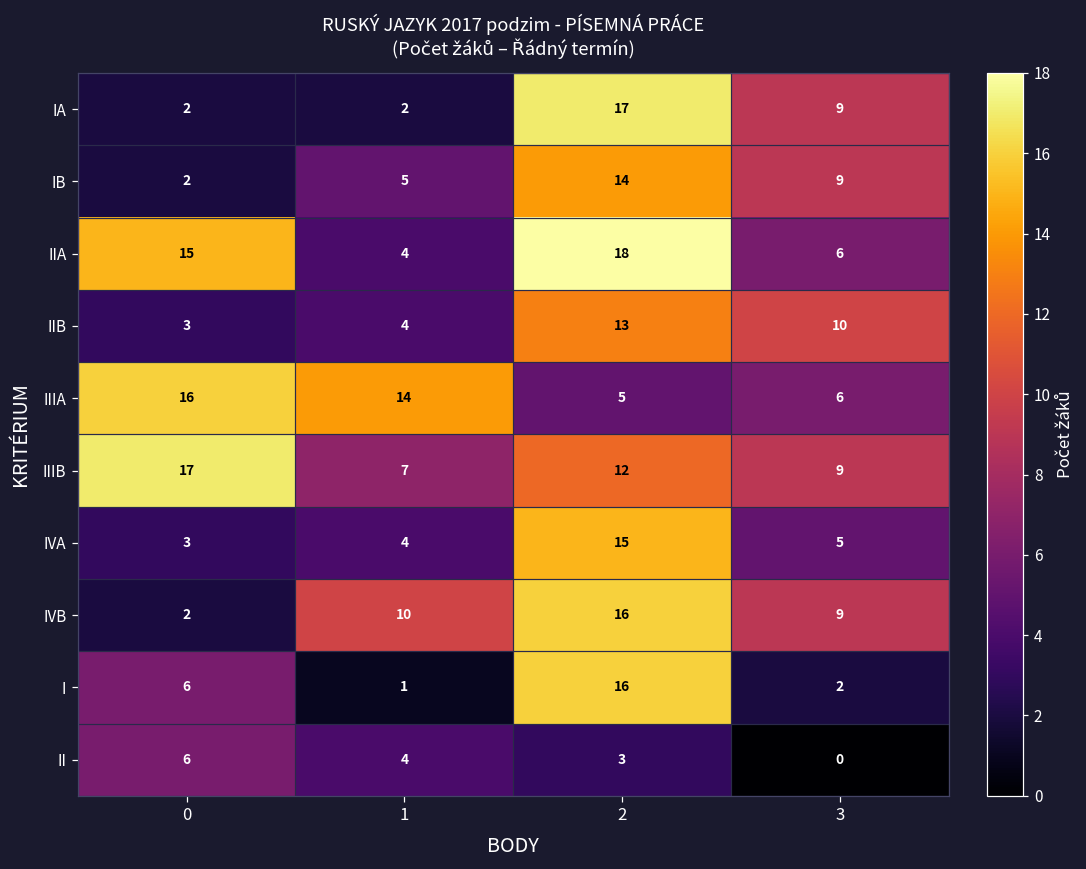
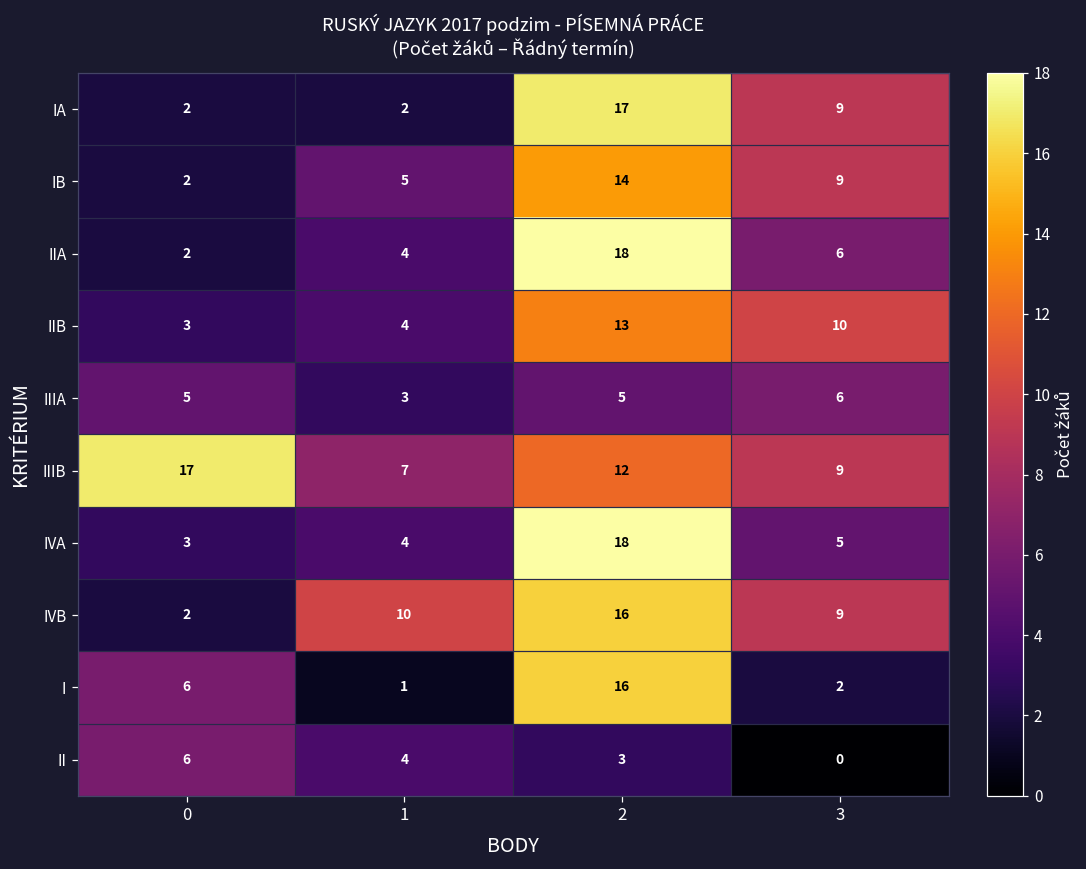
  {
    "IA": {
      "0": 2,
      "1": 2,
      "2": 17,
      "3": 9
    },
    "IB": {
      "0": 2,
      "1": 5,
      "2": 14,
      "3": 9
    },
    "IIA": {
-     "0": 15,
+     "0": 2,
      "1": 4,
      "2": 18,
      "3": 6
    },
    "IIB": {
      "0": 3,
      "1": 4,
      "2": 13,
      "3": 10
    },
    "IIIA": {
-     "0": 16,
-     "1": 14,
+     "0": 5,
+     "1": 3,
      "2": 5,
      "3": 6
    },
    "IIIB": {
      "0": 17,
      "1": 7,
      "2": 12,
      "3": 9
    },
    "IVA": {
      "0": 3,
      "1": 4,
-     "2": 15,
+     "2": 18,
      "3": 5
    },
    "IVB": {
      "0": 2,
      "1": 10,
      "2": 16,
      "3": 9
    },
    "I": {
      "0": 6,
      "1": 1,
      "2": 16,
      "3": 2
    },
    "II": {
      "0": 6,
      "1": 4,
      "2": 3,
      "3": 0
    }
  }
